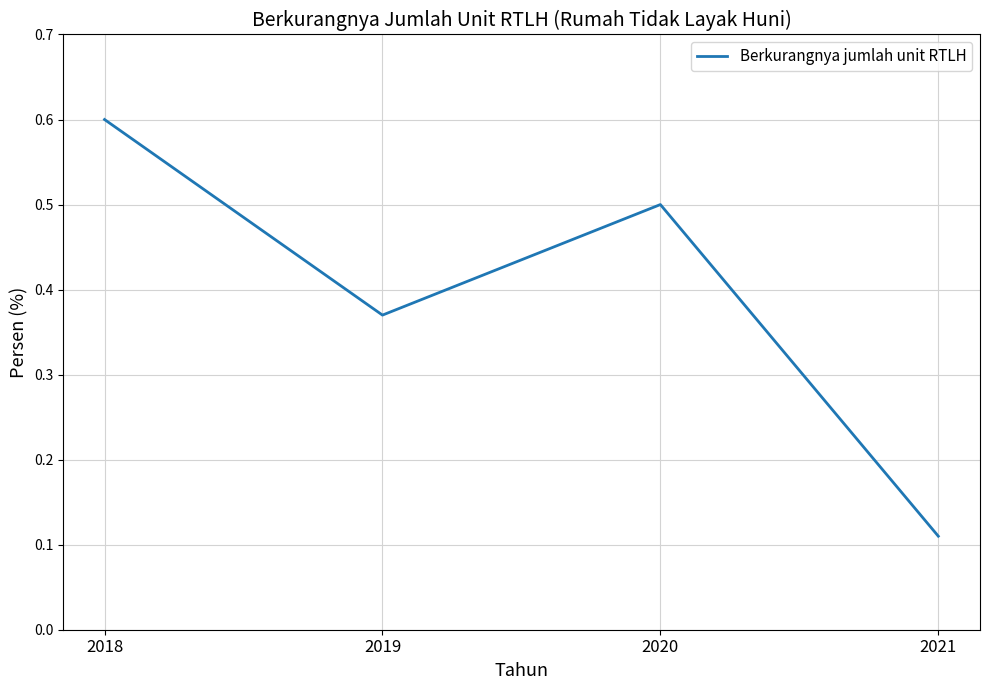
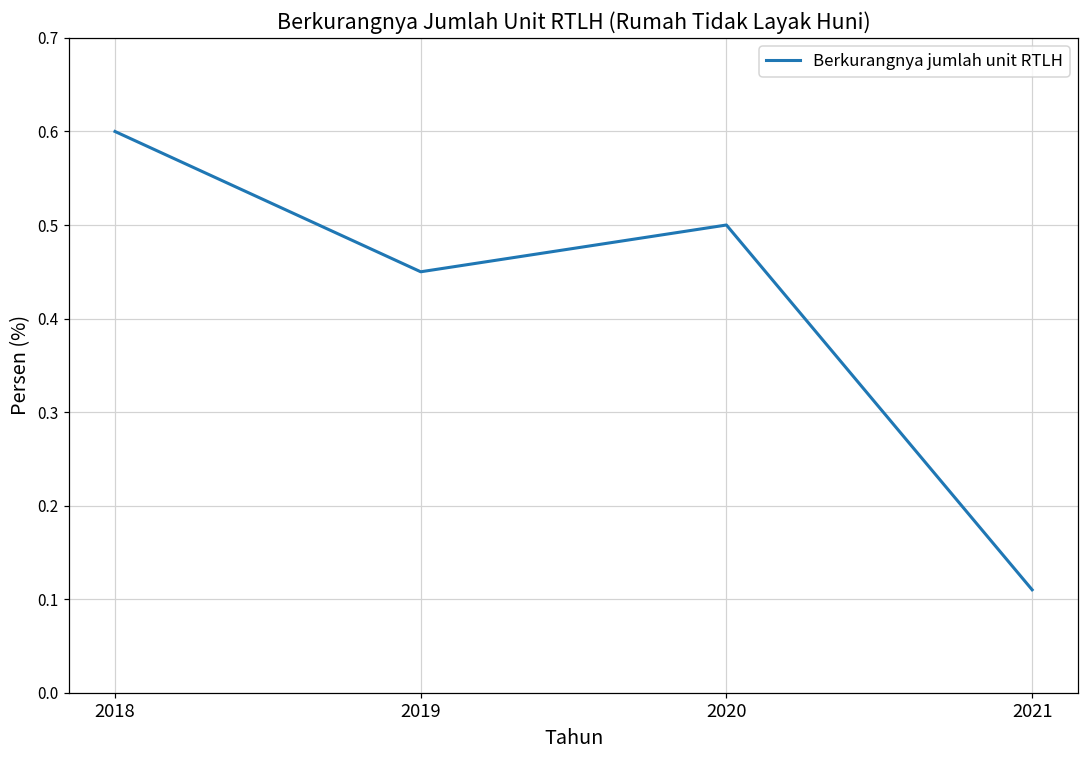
  {
    "2018": 0.60,
-   "2019": 0.37,
+   "2019": 0.45,
    "2020": 0.50,
    "2021": 0.11
  }
